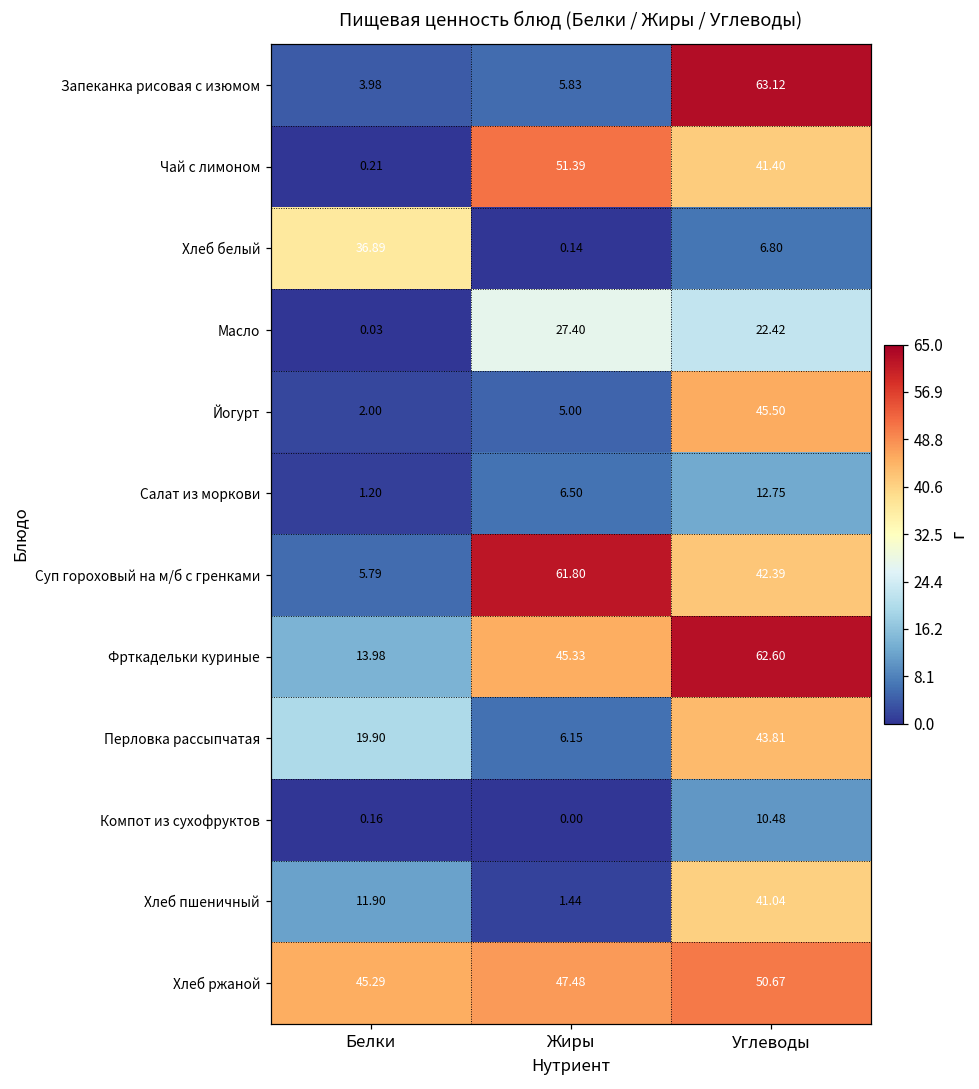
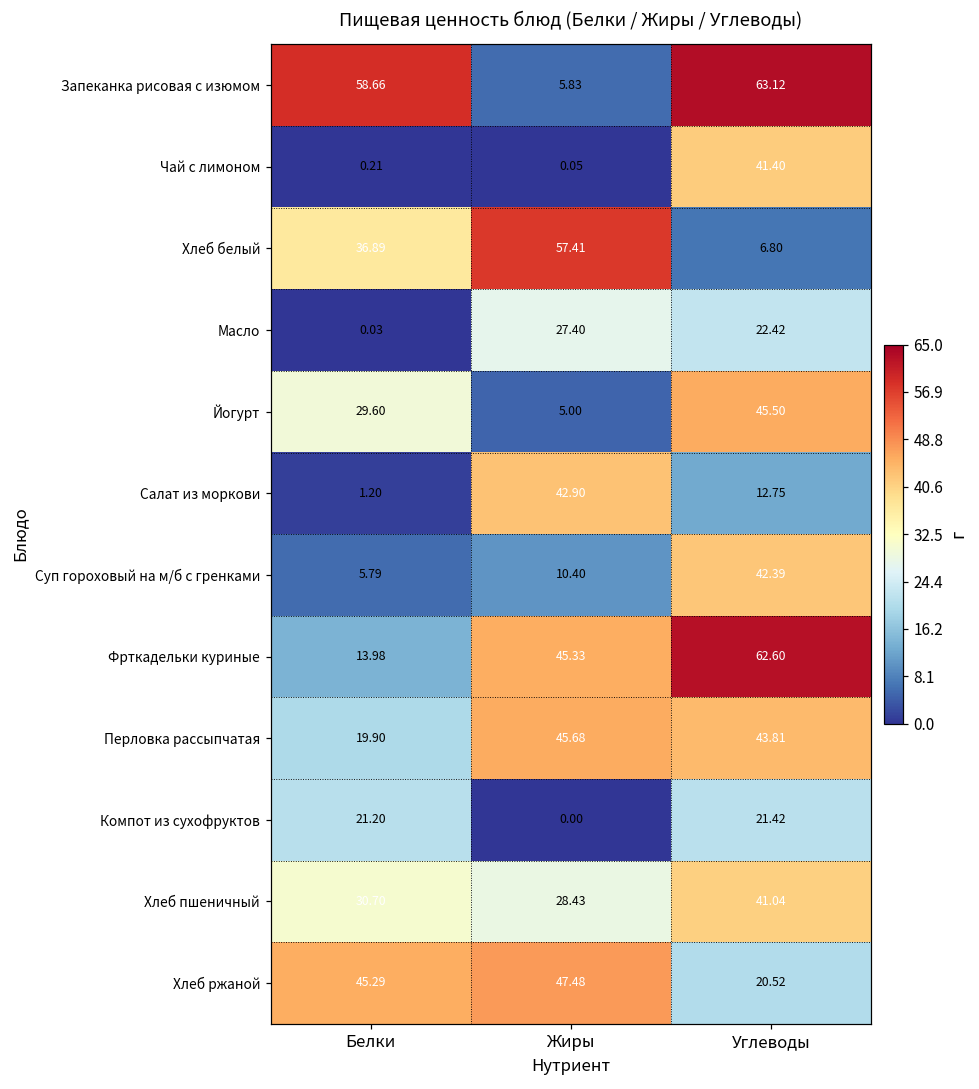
  {
    "Запеканка рисовая с изюмом": {
-     "Белки": 3.98,
+     "Белки": 58.66,
      "Жиры": 5.83,
      "Углеводы": 63.12
    },
    "Чай с лимоном": {
      "Белки": 0.21,
-     "Жиры": 51.39,
+     "Жиры": 0.05,
      "Углеводы": 41.40
    },
    "Хлеб белый": {
      "Белки": 36.89,
-     "Жиры": 0.14,
+     "Жиры": 57.41,
      "Углеводы": 6.80
    },
    "Масло": {
      "Белки": 0.03,
      "Жиры": 27.40,
      "Углеводы": 22.42
    },
    "Йогурт": {
-     "Белки": 2.00,
+     "Белки": 29.60,
      "Жиры": 5.00,
      "Углеводы": 45.50
    },
    "Салат из моркови": {
      "Белки": 1.20,
-     "Жиры": 6.50,
+     "Жиры": 42.90,
      "Углеводы": 12.75
    },
    "Суп гороховый на м/б с гренками": {
      "Белки": 5.79,
-     "Жиры": 61.80,
+     "Жиры": 10.40,
      "Углеводы": 42.39
    },
    "Фрткадельки куриные": {
      "Белки": 13.98,
      "Жиры": 45.33,
      "Углеводы": 62.60
    },
    "Перловка рассыпчатая": {
      "Белки": 19.90,
-     "Жиры": 6.15,
+     "Жиры": 45.68,
      "Углеводы": 43.81
    },
    "Компот из сухофруктов": {
-     "Белки": 0.16,
+     "Белки": 21.20,
      "Жиры": 0.00,
-     "Углеводы": 10.48
+     "Углеводы": 21.42
    },
    "Хлеб пшеничный": {
-     "Белки": 11.90,
-     "Жиры": 1.44,
+     "Белки": 30.70,
+     "Жиры": 28.43,
      "Углеводы": 41.04
    },
    "Хлеб ржаной": {
      "Белки": 45.29,
      "Жиры": 47.48,
-     "Углеводы": 50.67
+     "Углеводы": 20.52
    }
  }
